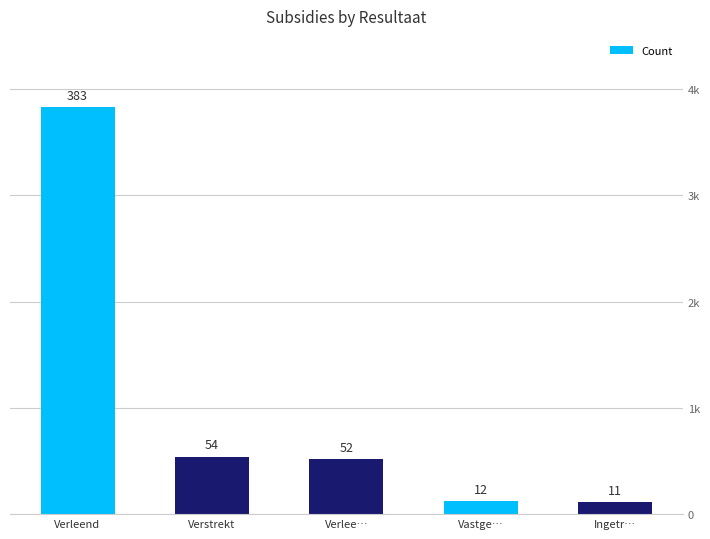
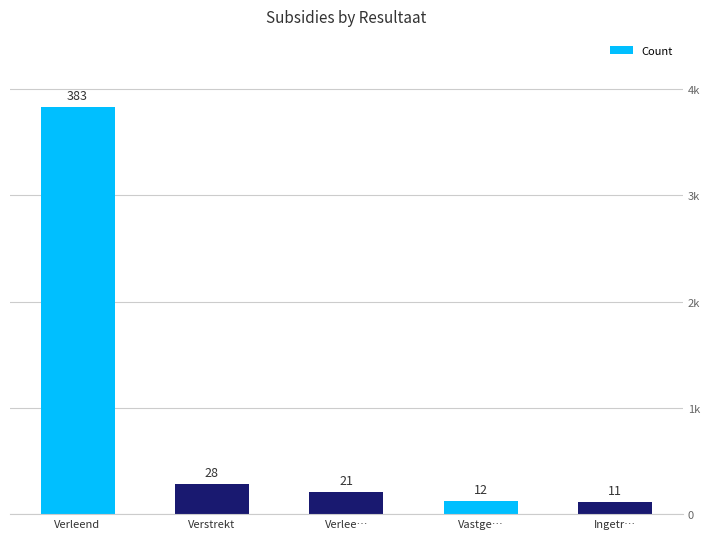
  {
    "Verleend": 383,
-   "Verstrekt": 54,
-   "Verlee…": 52,
+   "Verstrekt": 28,
+   "Verlee…": 21,
    "Vastge…": 12,
    "Ingetr…": 11
  }
